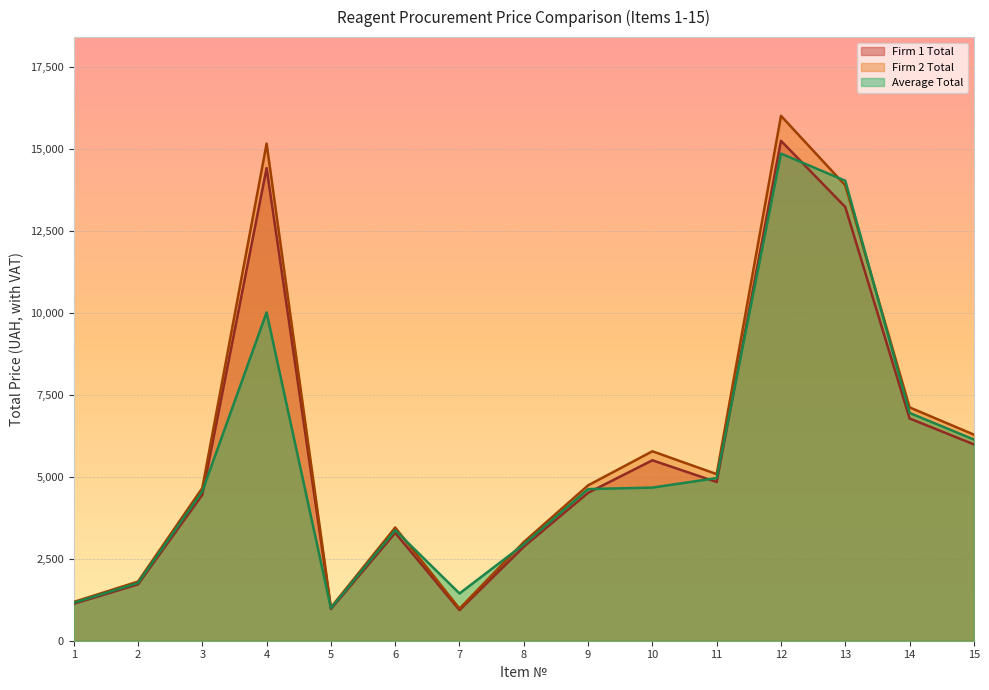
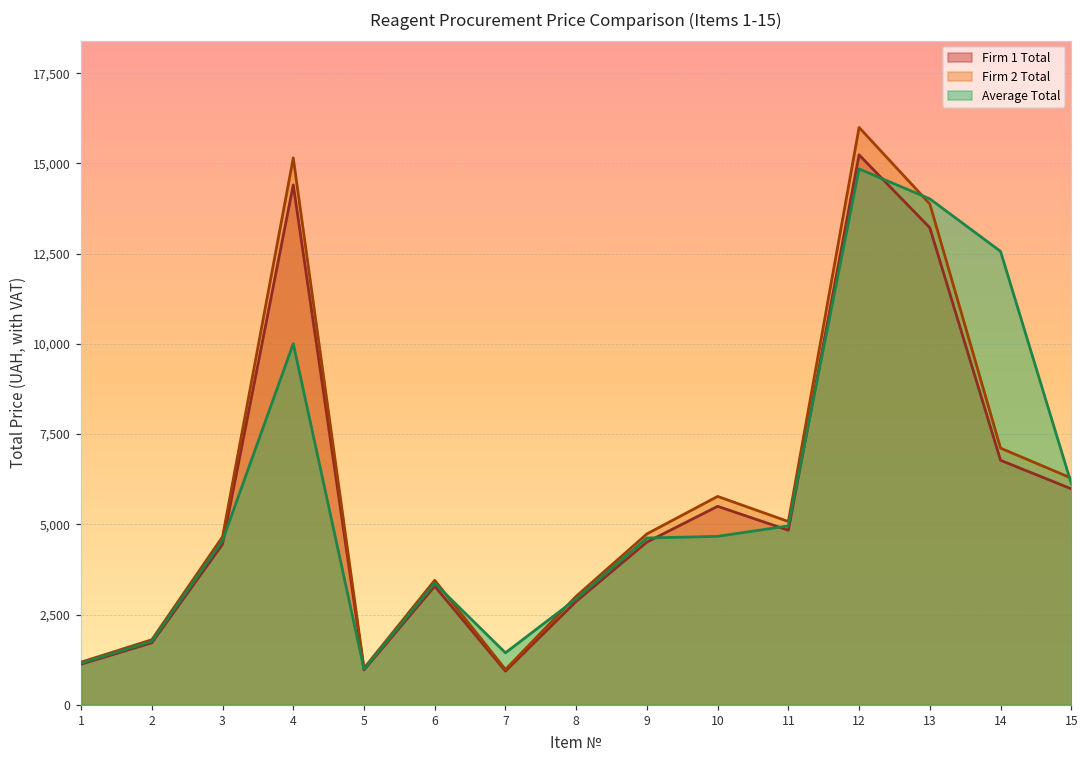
  {
    "Average Total": {
      "3": "4,600",
      "4": "10,000",
      "6": "3,400",
      "7": "1,400",
      "9": "4,600",
      "10": "4,700",
      "11": "5,000",
      "12": "14,800",
      "13": "14,000",
-     "14": "6,900",
+     "14": "12,600",
      "15": "6,100"
    }
  }
